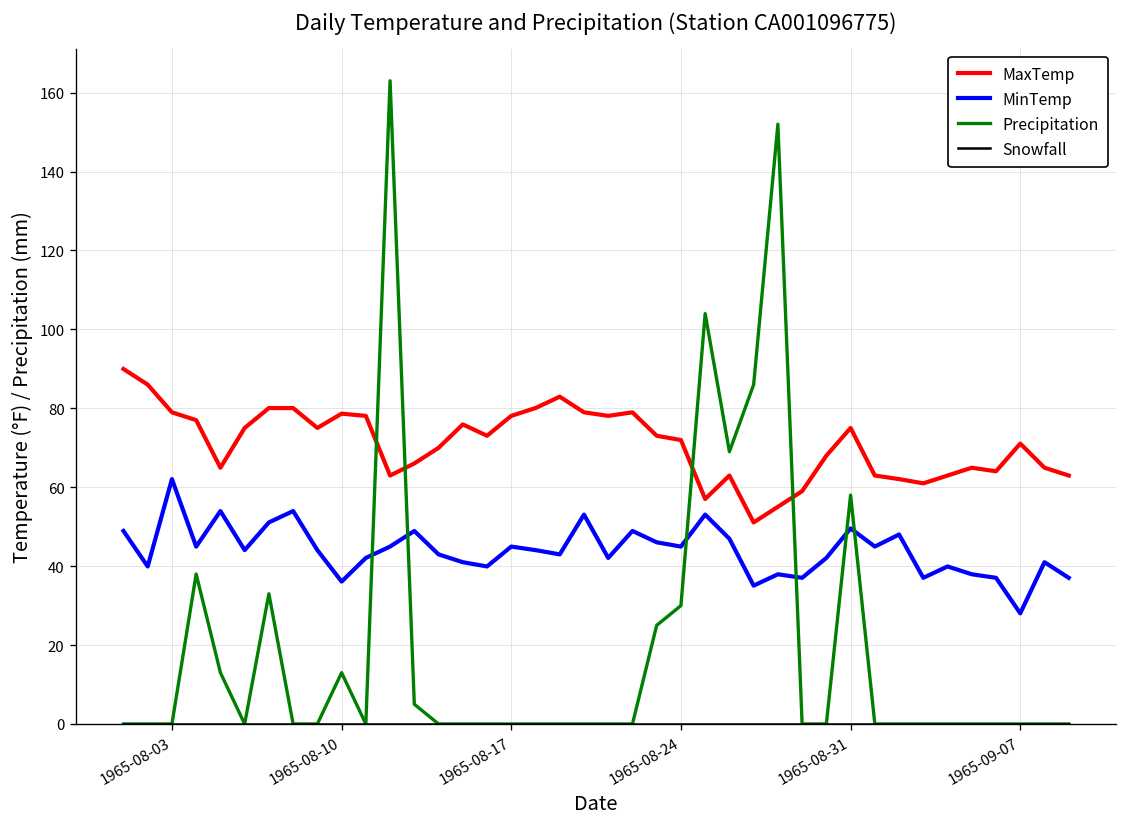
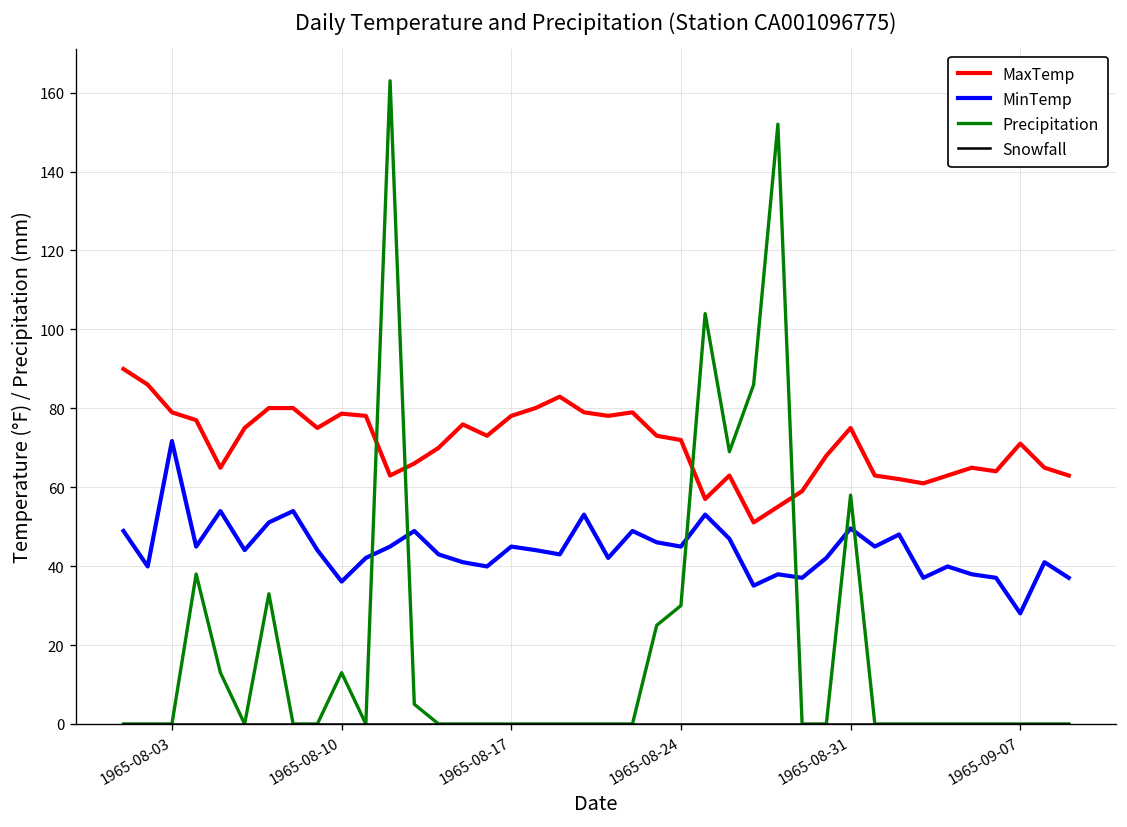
  {
    "MaxTemp": {
      "1965-08-03": 79,
      "1965-08-10": 79,
      "1965-08-17": 78,
      "1965-08-24": 72,
      "1965-08-31": 75,
      "1965-09-07": 71
    },
    "MinTemp": {
-     "1965-08-03": 62,
+     "1965-08-03": 72,
      "1965-08-10": 36,
      "1965-08-17": 45,
      "1965-08-24": 45,
      "1965-08-31": 50,
      "1965-09-07": 28
    },
    "Precipitation": {
      "1965-08-10": 13,
      "1965-08-24": 30,
      "1965-08-31": 58
    },
    "Snowfall": {
      "1965-08-10": 0,
      "1965-08-24": 0,
      "1965-08-31": 0
    }
  }
